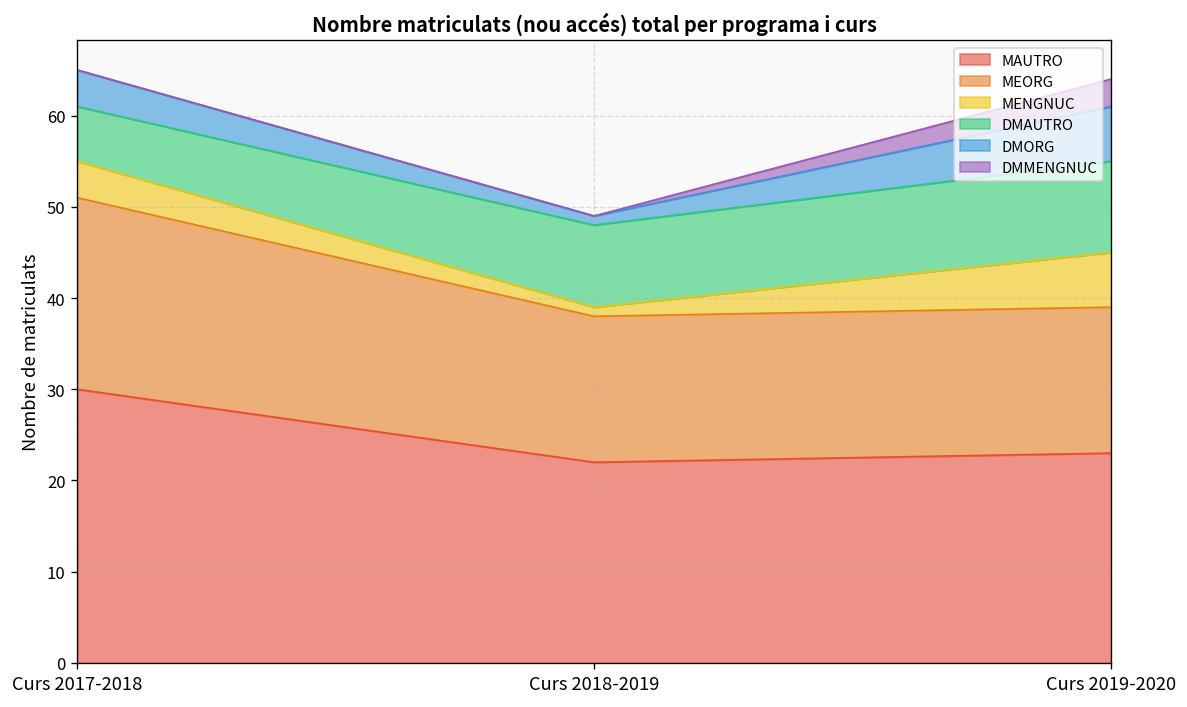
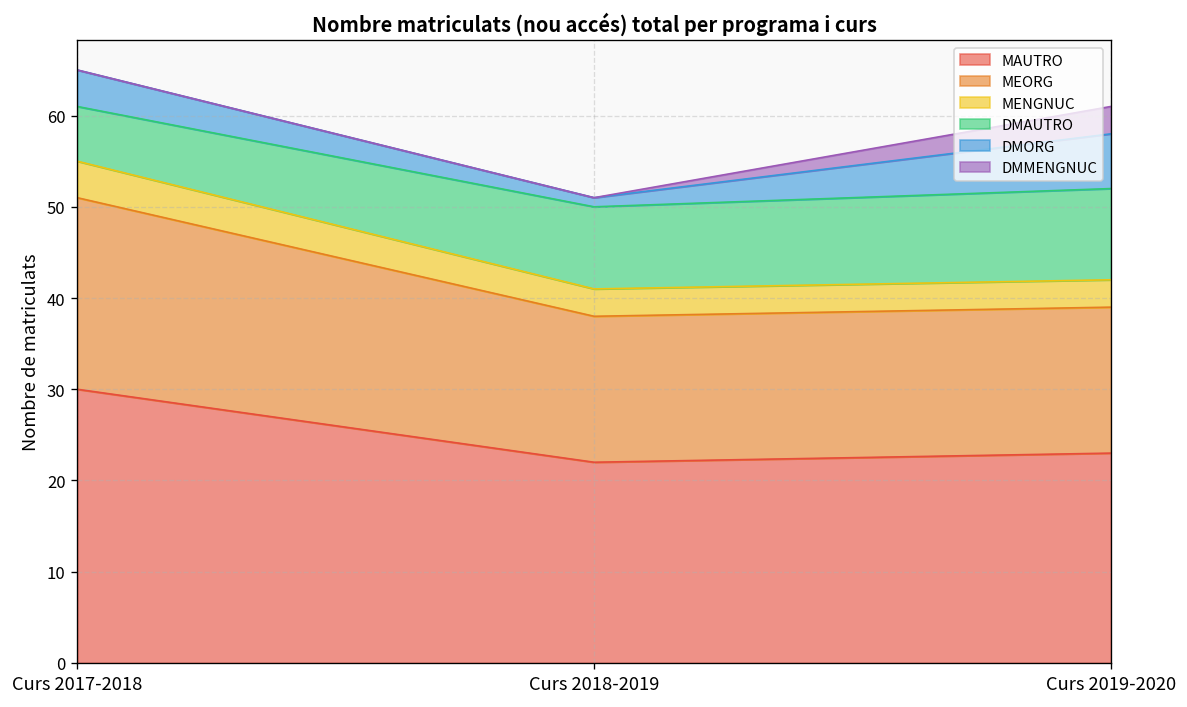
  {
    "MENGNUC": {
      "Curs 2017-2018": 4,
-     "Curs 2018-2019": 1,
-     "Curs 2019-2020": 6
+     "Curs 2018-2019": 3,
+     "Curs 2019-2020": 3
    },
    "DMAUTRO": {
      "Curs 2017-2018": 6,
      "Curs 2018-2019": 9,
      "Curs 2019-2020": 10
    },
    "DMORG": {
      "Curs 2019-2020": 6
    },
    "DMMENGNUC": {
      "Curs 2019-2020": 3
    }
  }
